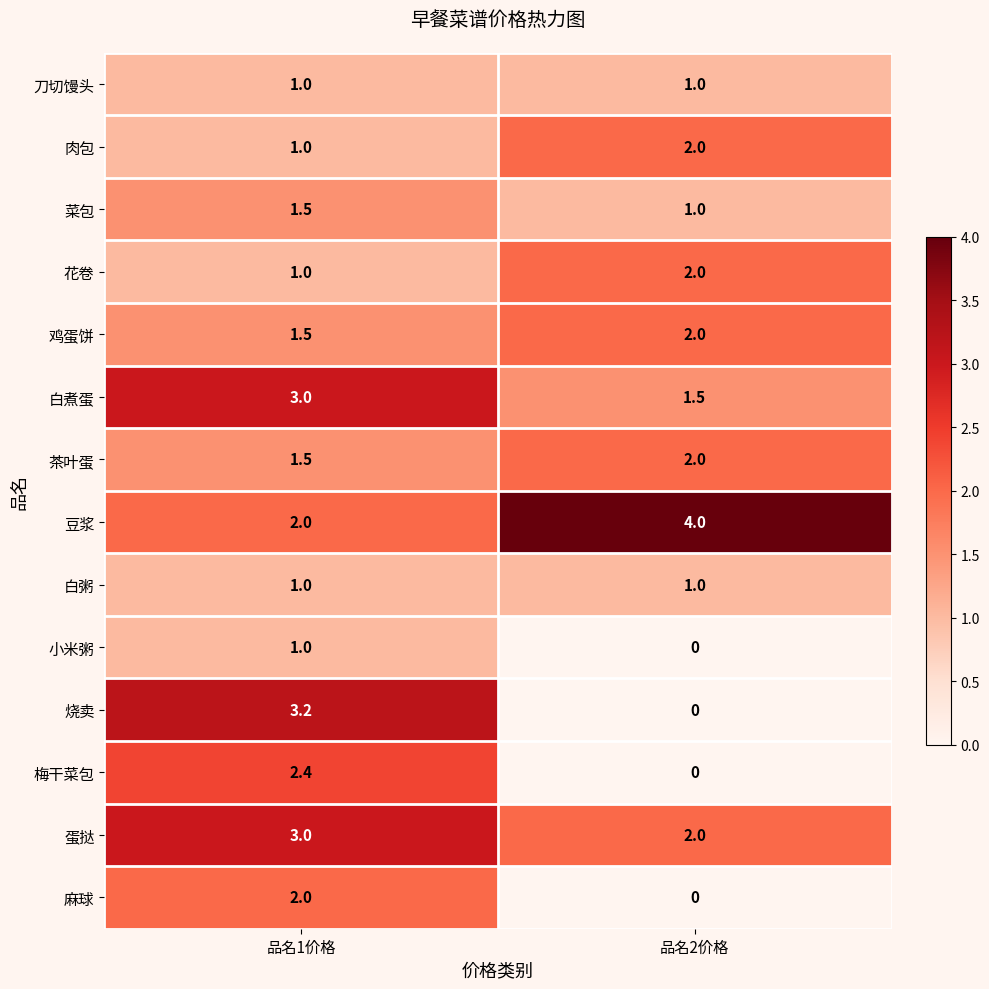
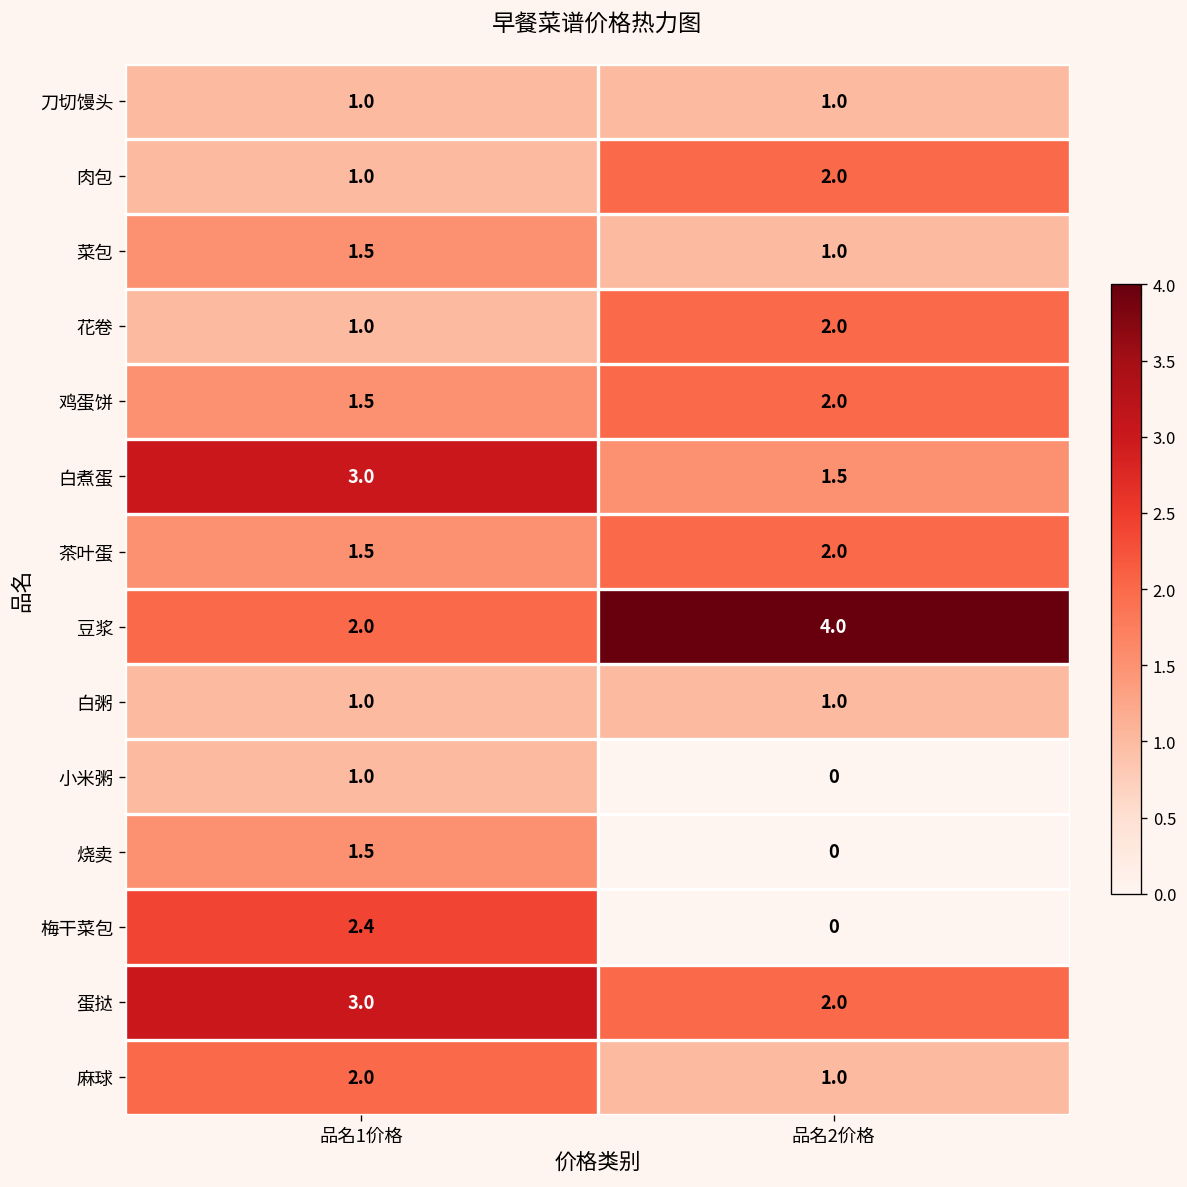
  {
    "刀切馒头": {
      "品名1价格": 1.0,
      "品名2价格": 1.0
    },
    "肉包": {
      "品名1价格": 1.0,
      "品名2价格": 2.0
    },
    "菜包": {
      "品名1价格": 1.5,
      "品名2价格": 1.0
    },
    "花卷": {
      "品名1价格": 1.0,
      "品名2价格": 2.0
    },
    "鸡蛋饼": {
      "品名1价格": 1.5,
      "品名2价格": 2.0
    },
    "白煮蛋": {
      "品名1价格": 3.0,
      "品名2价格": 1.5
    },
    "茶叶蛋": {
      "品名1价格": 1.5,
      "品名2价格": 2.0
    },
    "豆浆": {
      "品名1价格": 2.0,
      "品名2价格": 4.0
    },
    "白粥": {
      "品名1价格": 1.0,
      "品名2价格": 1.0
    },
    "小米粥": {
      "品名1价格": 1.0,
      "品名2价格": 0
    },
    "烧卖": {
-     "品名1价格": 3.2,
+     "品名1价格": 1.5,
      "品名2价格": 0
    },
    "梅干菜包": {
      "品名1价格": 2.4,
      "品名2价格": 0
    },
    "蛋挞": {
      "品名1价格": 3.0,
      "品名2价格": 2.0
    },
    "麻球": {
      "品名1价格": 2.0,
-     "品名2价格": 0
+     "品名2价格": 1.0
    }
  }
